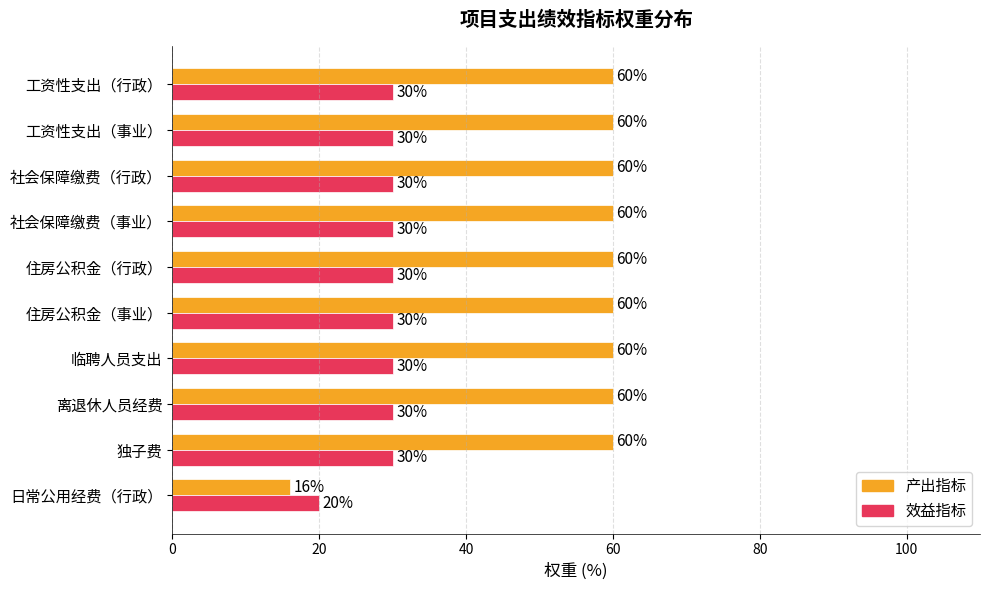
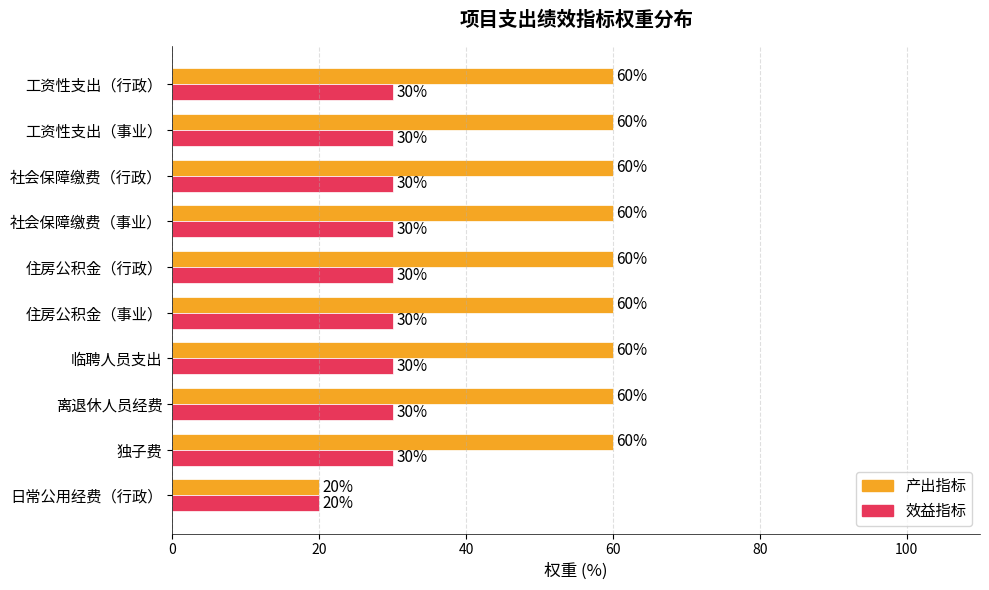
  {
    "产出指标": {
      "工资性支出（行政）": "60%",
      "工资性支出（事业）": "60%",
      "社会保障缴费（行政）": "60%",
      "社会保障缴费（事业）": "60%",
      "住房公积金（行政）": "60%",
      "住房公积金（事业）": "60%",
      "临聘人员支出": "60%",
      "离退休人员经费": "60%",
      "独子费": "60%",
-     "日常公用经费（行政）": "16%"
+     "日常公用经费（行政）": "20%"
    },
    "效益指标": {
      "工资性支出（行政）": "30%",
      "工资性支出（事业）": "30%",
      "社会保障缴费（行政）": "30%",
      "社会保障缴费（事业）": "30%",
      "住房公积金（行政）": "30%",
      "住房公积金（事业）": "30%",
      "临聘人员支出": "30%",
      "离退休人员经费": "30%",
      "独子费": "30%",
      "日常公用经费（行政）": "20%"
    }
  }
